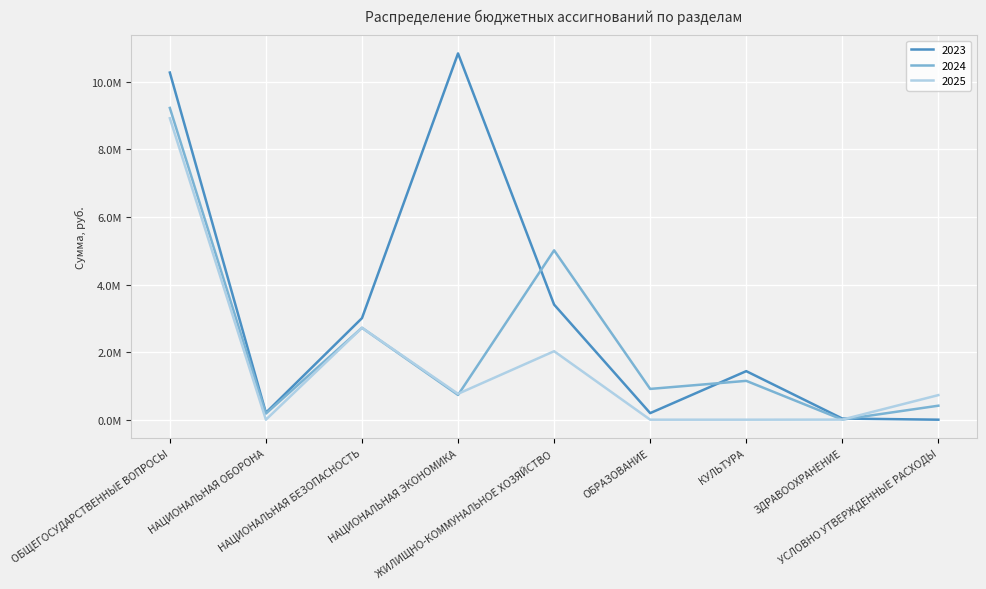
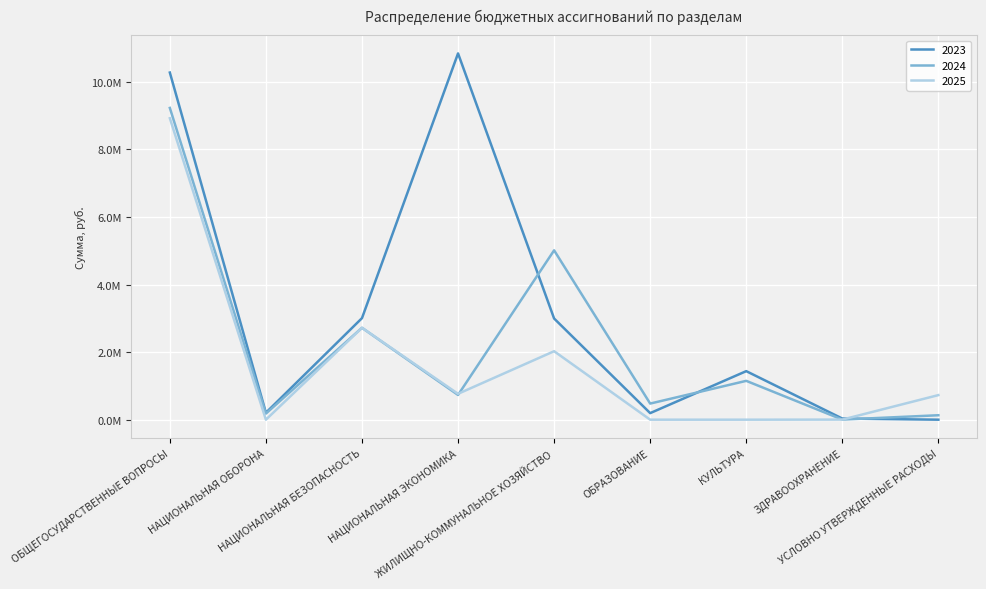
  {
    "2023": {
      "ОБЩЕГОСУДАРСТВЕННЫЕ ВОПРОСЫ": 10300000,
      "НАЦИОНАЛЬНАЯ БЕЗОПАСНОСТЬ": 3000000,
      "НАЦИОНАЛЬНАЯ ЭКОНОМИКА": 10800000,
-     "ЖИЛИЩНО-КОММУНАЛЬНОЕ ХОЗЯЙСТВО": 3400000,
+     "ЖИЛИЩНО-КОММУНАЛЬНОЕ ХОЗЯЙСТВО": 3000000,
      "ОБРАЗОВАНИЕ": 200000,
      "КУЛЬТУРА": 1400000,
      "УСЛОВНО УТВЕРЖДЕННЫЕ РАСХОДЫ": 0
    },
    "2024": {
      "ОБЩЕГОСУДАРСТВЕННЫЕ ВОПРОСЫ": 9200000,
      "ЖИЛИЩНО-КОММУНАЛЬНОЕ ХОЗЯЙСТВО": 5000000,
-     "ОБРАЗОВАНИЕ": 900000,
+     "ОБРАЗОВАНИЕ": 500000,
      "КУЛЬТУРА": 1100000,
-     "УСЛОВНО УТВЕРЖДЕННЫЕ РАСХОДЫ": 400000
+     "УСЛОВНО УТВЕРЖДЕННЫЕ РАСХОДЫ": 100000
    },
    "2025": {
      "ОБЩЕГОСУДАРСТВЕННЫЕ ВОПРОСЫ": 8900000,
      "НАЦИОНАЛЬНАЯ ОБОРОНА": 0,
      "ЖИЛИЩНО-КОММУНАЛЬНОЕ ХОЗЯЙСТВО": 2000000,
      "ОБРАЗОВАНИЕ": 0,
      "КУЛЬТУРА": 0,
      "УСЛОВНО УТВЕРЖДЕННЫЕ РАСХОДЫ": 700000
    }
  }
